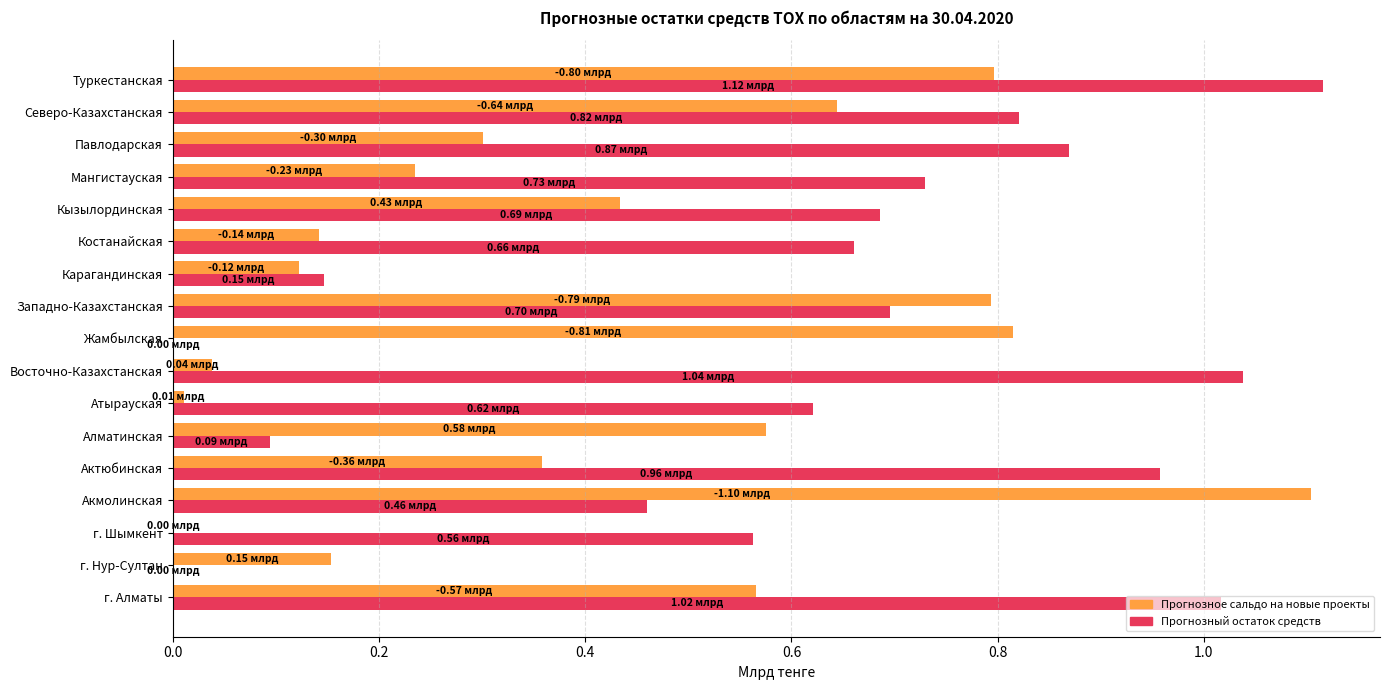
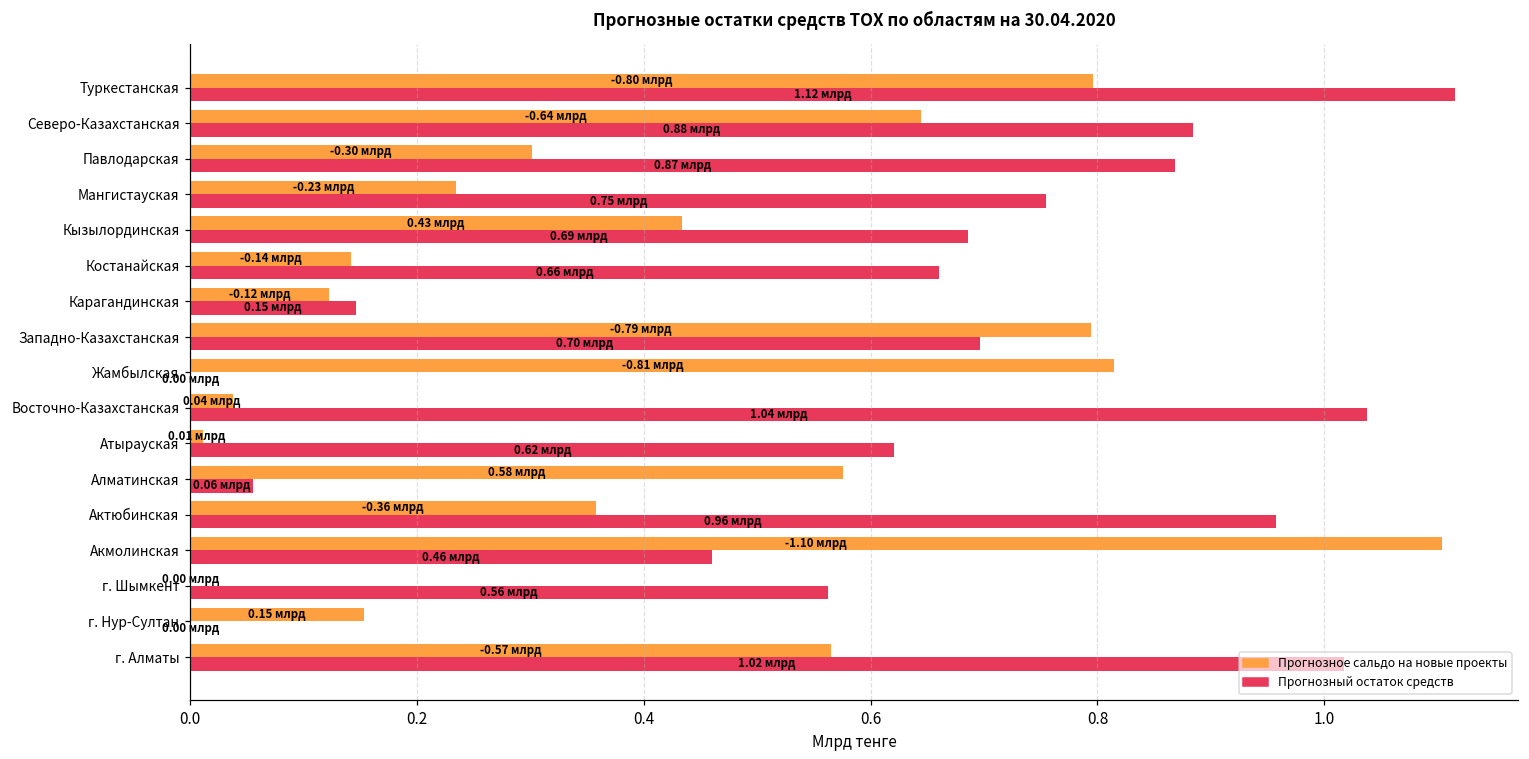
  {
    "Прогнозное сальдо на новые проекты": {
      "Кызылординская": 0.43,
      "Восточно-Казахстанская": 0.04,
      "Атырауская": 0.01,
      "Алматинская": 0.58,
      "г. Шымкент": 0.00,
      "г. Нур-Султан": 0.15
    },
    "Прогнозный остаток средств": {
      "Туркестанская": 1.12,
-     "Северо-Казахстанская": 0.82,
+     "Северо-Казахстанская": 0.88,
      "Павлодарская": 0.87,
-     "Мангистауская": 0.73,
+     "Мангистауская": 0.75,
      "Кызылординская": 0.69,
      "Костанайская": 0.66,
      "Карагандинская": 0.15,
      "Западно-Казахстанская": 0.70,
      "Жамбылская": 0.00,
      "Восточно-Казахстанская": 1.04,
      "Атырауская": 0.62,
-     "Алматинская": 0.09,
+     "Алматинская": 0.06,
      "Актюбинская": 0.96,
      "Акмолинская": 0.46,
      "г. Шымкент": 0.56,
      "г. Нур-Султан": 0.00
    }
  }
